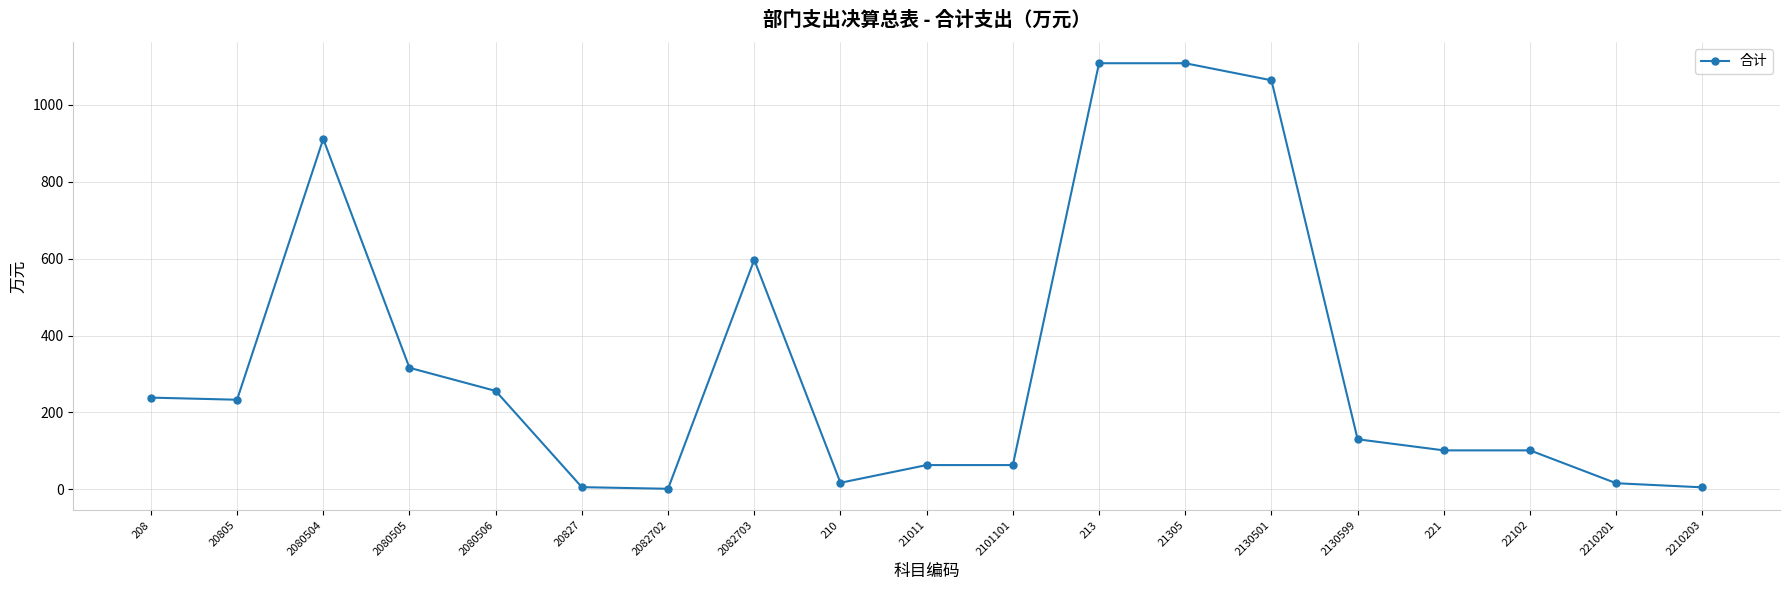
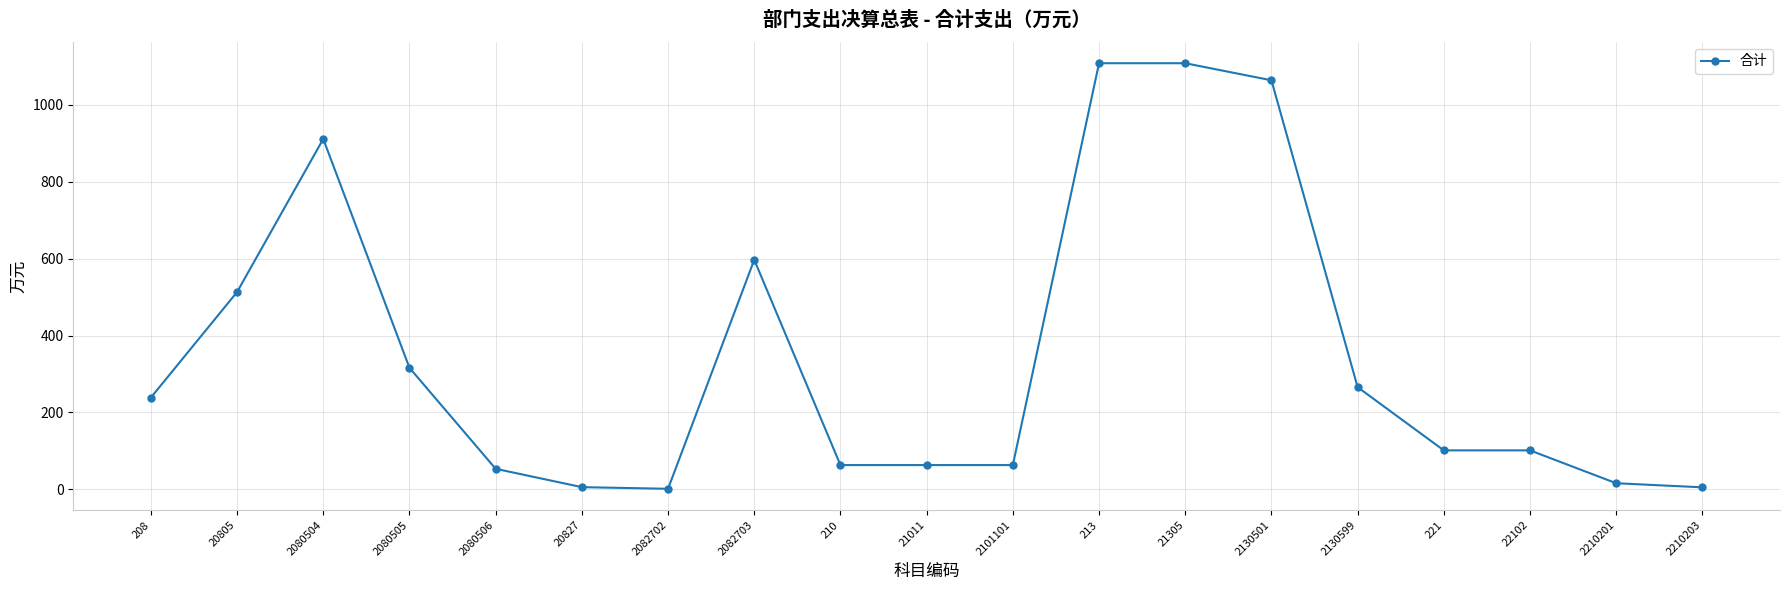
  {
    "208": 240,
-   "20805": 230,
+   "20805": 510,
    "2080504": 910,
    "2080505": 320,
-   "2080506": 260,
+   "2080506": 50,
    "20827": 10,
    "2082702": 0,
    "2082703": 600,
-   "210": 20,
+   "210": 60,
    "21011": 60,
    "2101101": 60,
    "213": 1110,
    "21305": 1110,
    "2130501": 1060,
-   "2130599": 130,
+   "2130599": 270,
    "221": 100,
    "22102": 100,
    "2210201": 20,
    "2210203": 10
  }
